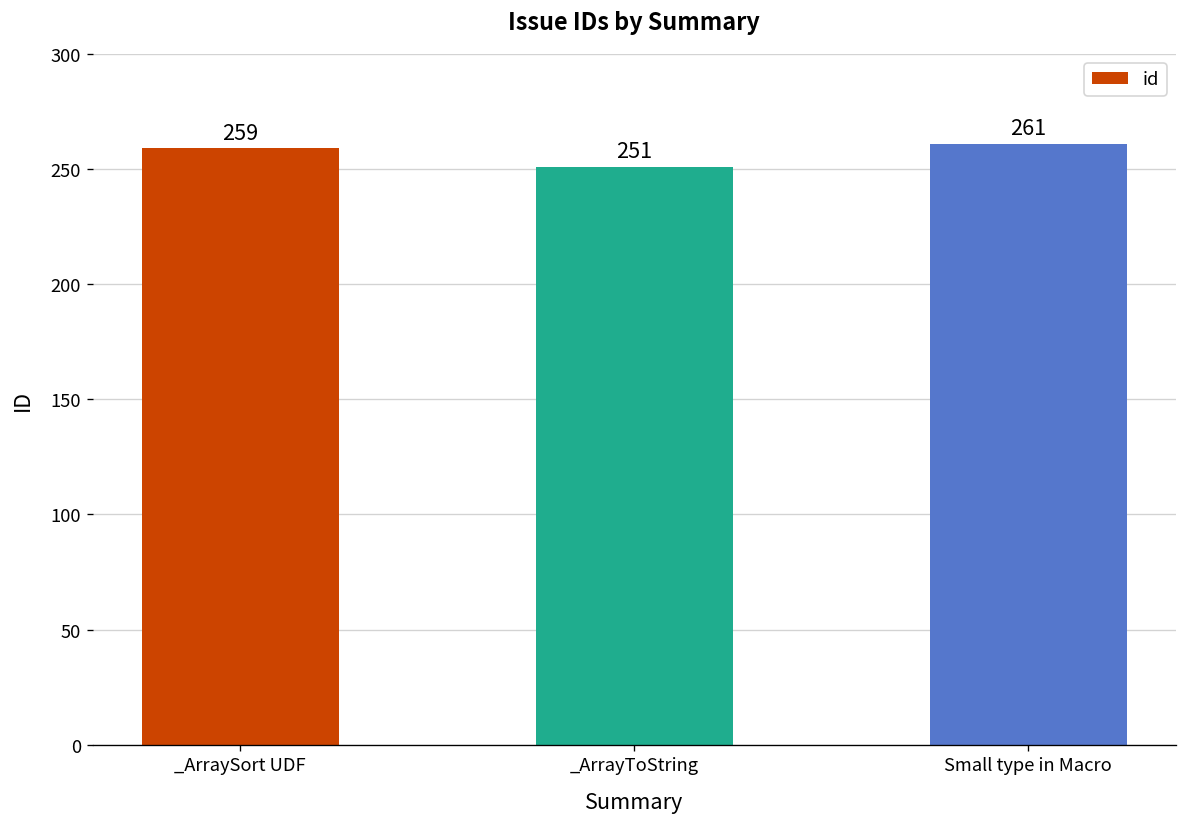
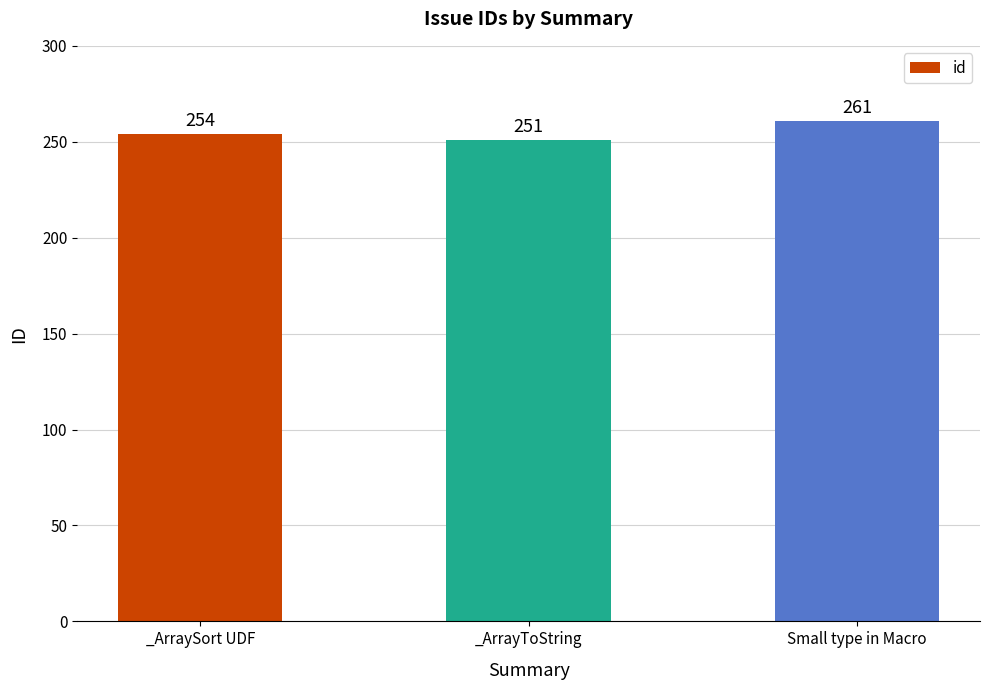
  {
-   "_ArraySort UDF": 259,
+   "_ArraySort UDF": 254,
    "_ArrayToString": 251,
    "Small type in Macro": 261
  }
